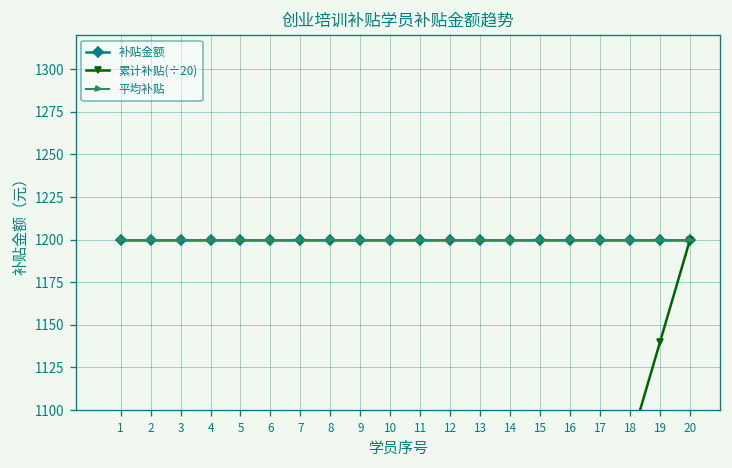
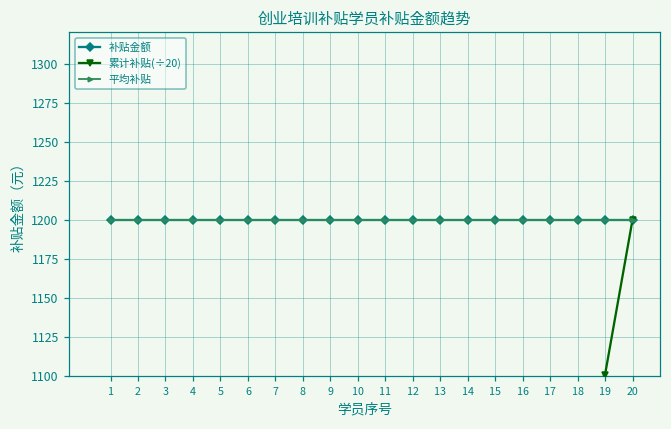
  {
    "平均补贴": {
      "1": 1200,
      "2": 1200,
      "3": 1200,
      "4": 1200,
      "5": 1200,
      "6": 1200,
      "7": 1200,
      "8": 1200,
      "9": 1200,
      "10": 1200,
      "11": 1200,
      "12": 1200,
      "13": 1200,
      "14": 1200,
      "15": 1200,
      "16": 1200,
      "17": 1200,
      "18": 1200,
      "19": 1200
    },
    "累计补贴(÷20)": {
-     "19": 1140
+     "19": 1101
    }
  }
